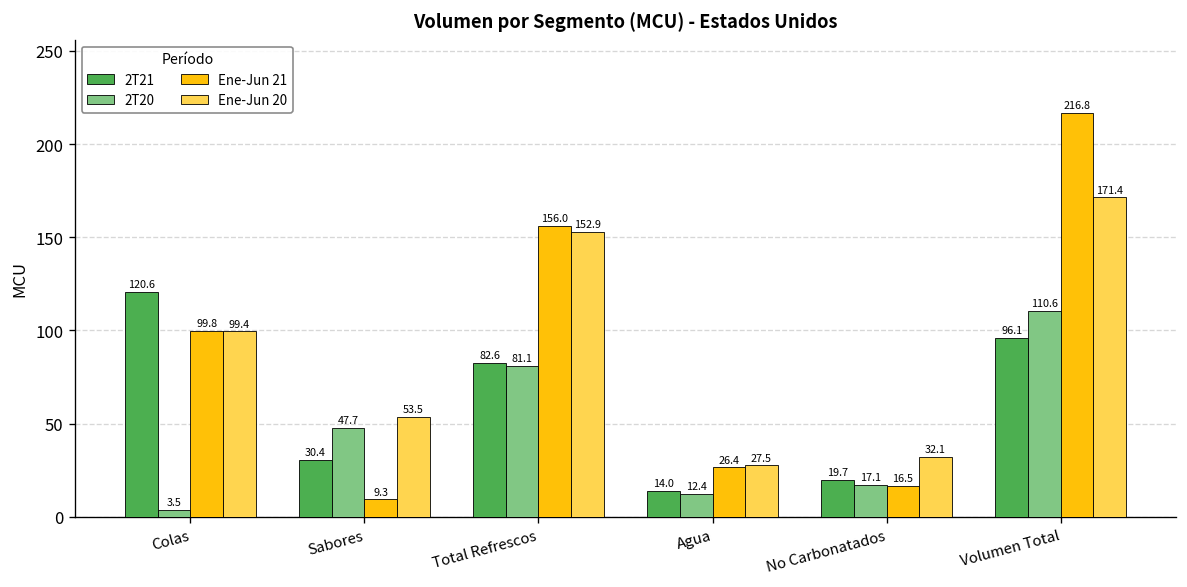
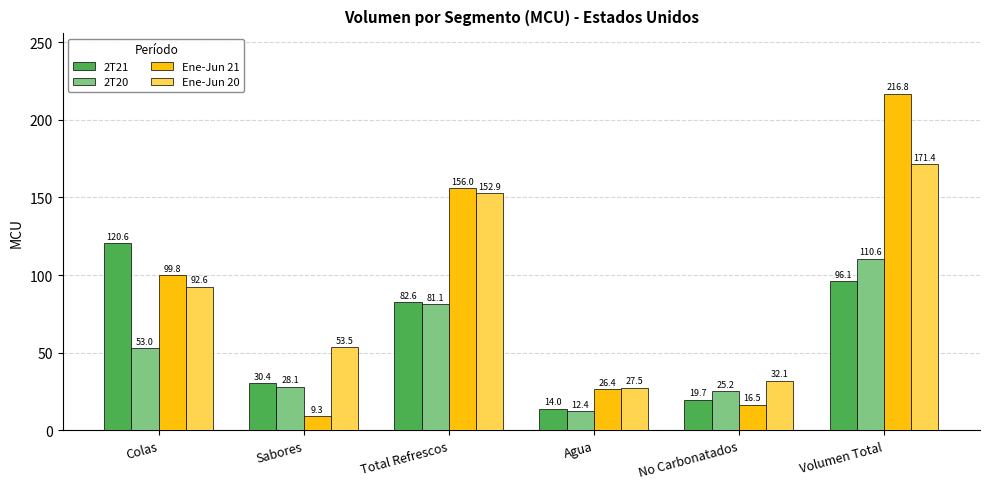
  {
    "2T21": {
      "Colas": 120.6,
      "Sabores": 30.4,
      "Total Refrescos": 82.6,
      "Agua": 14.0,
      "No Carbonatados": 19.7,
      "Volumen Total": 96.1
    },
    "2T20": {
-     "Colas": 3.5,
-     "Sabores": 47.7,
+     "Colas": 53.0,
+     "Sabores": 28.1,
      "Total Refrescos": 81.1,
      "Agua": 12.4,
-     "No Carbonatados": 17.1,
+     "No Carbonatados": 25.2,
      "Volumen Total": 110.6
    },
    "Ene-Jun 21": {
      "Colas": 99.8,
      "Sabores": 9.3,
      "Total Refrescos": 156.0,
      "Agua": 26.4,
      "No Carbonatados": 16.5,
      "Volumen Total": 216.8
    },
    "Ene-Jun 20": {
-     "Colas": 99.4,
+     "Colas": 92.6,
      "Sabores": 53.5,
      "Total Refrescos": 152.9,
      "Agua": 27.5,
      "No Carbonatados": 32.1,
      "Volumen Total": 171.4
    }
  }
